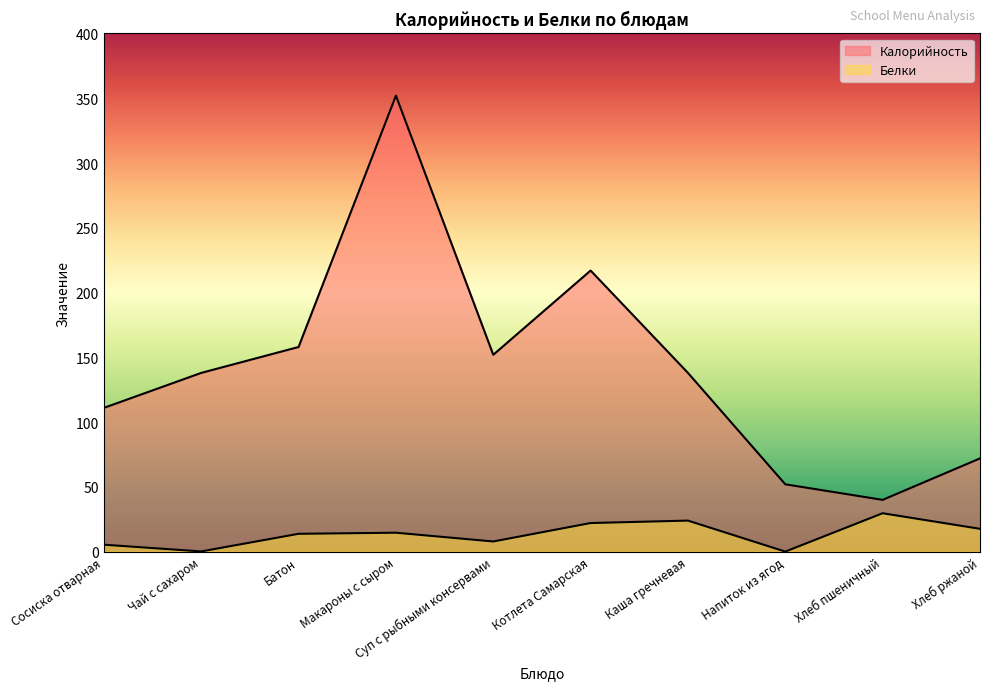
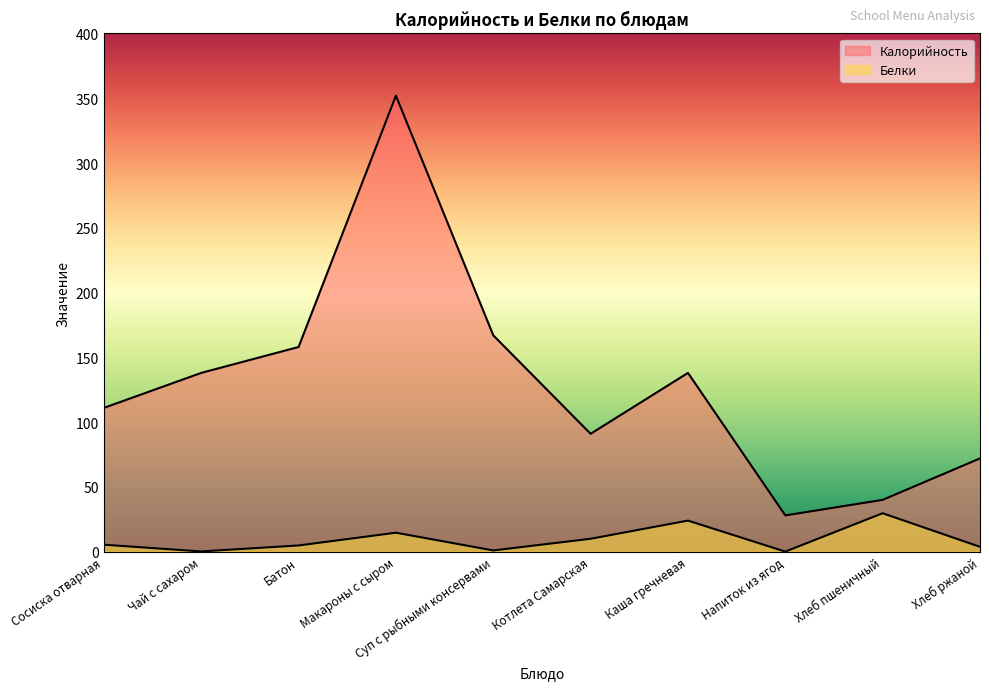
  {
    "Калорийность": {
      "Сосиска отварная": 111,
      "Чай с сахаром": 138,
      "Батон": 158,
      "Макароны с сыром": 352,
-     "Суп с рыбными консервами": 152,
-     "Котлета Самарская": 217,
+     "Суп с рыбными консервами": 167,
+     "Котлета Самарская": 91,
      "Каша гречневая": 138,
-     "Напиток из ягод": 52,
+     "Напиток из ягод": 28,
      "Хлеб пшеничный": 40,
      "Хлеб ржаной": 72
    },
    "Белки": {
      "Сосиска отварная": 5,
      "Чай с сахаром": 0,
-     "Батон": 14,
+     "Батон": 5,
      "Макароны с сыром": 15,
-     "Суп с рыбными консервами": 8,
-     "Котлета Самарская": 22,
+     "Суп с рыбными консервами": 1,
+     "Котлета Самарская": 10,
      "Каша гречневая": 24,
      "Напиток из ягод": 0,
      "Хлеб пшеничный": 30,
-     "Хлеб ржаной": 18
+     "Хлеб ржаной": 4
    }
  }
